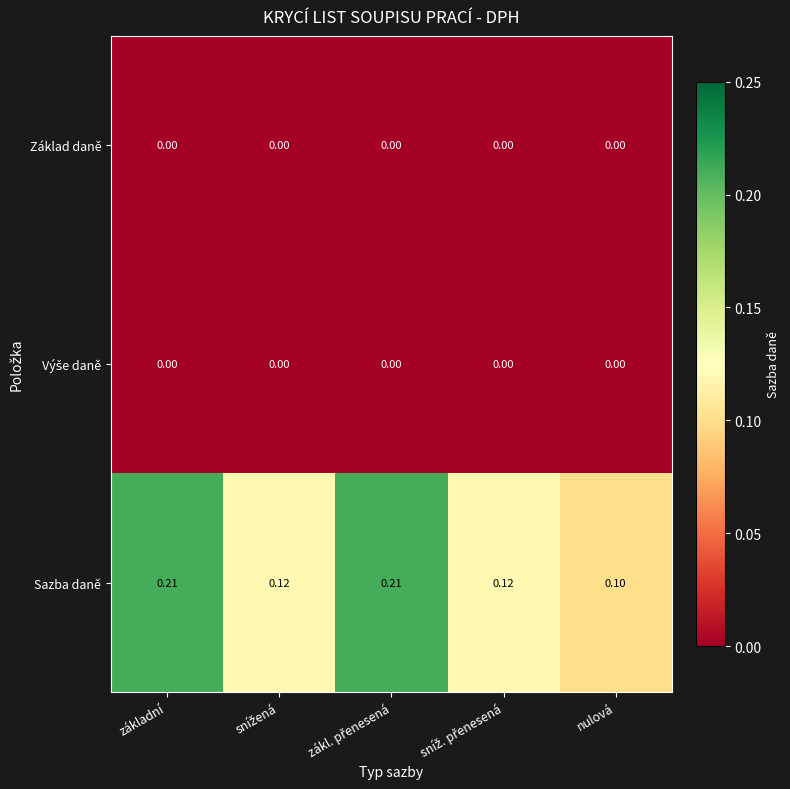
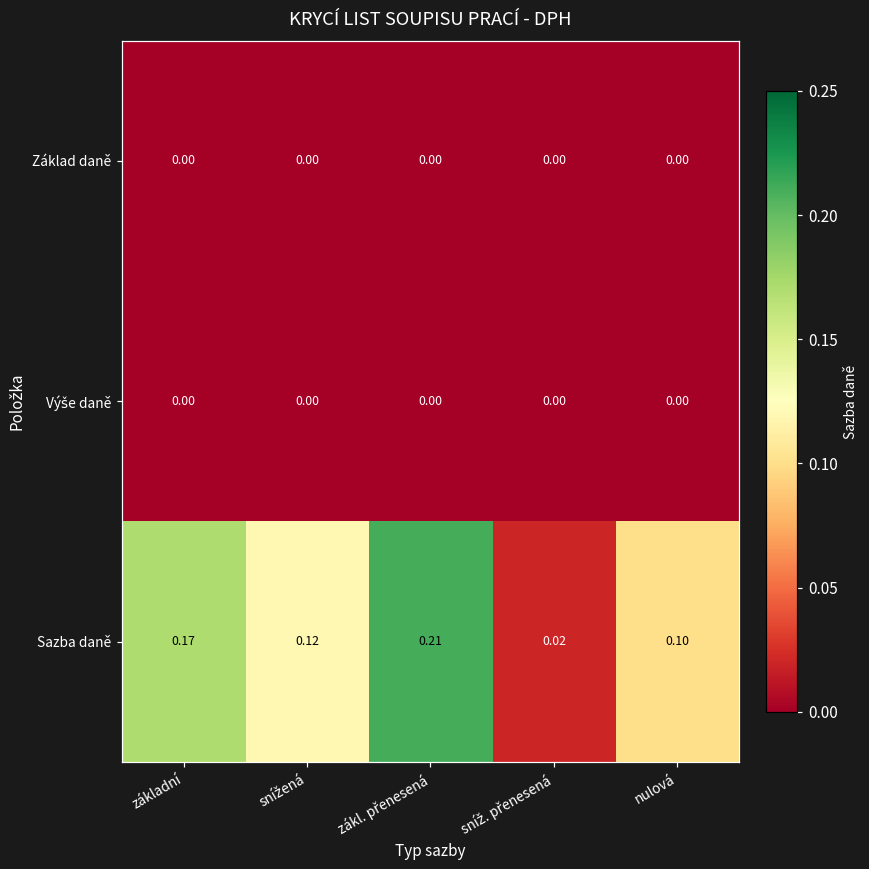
  {
    "Základ daně": {
      "základní": 0.00,
      "snížená": 0.00,
      "zákl. přenesená": 0.00,
      "sníž. přenesená": 0.00,
      "nulová": 0.00
    },
    "Výše daně": {
      "základní": 0.00,
      "snížená": 0.00,
      "zákl. přenesená": 0.00,
      "sníž. přenesená": 0.00,
      "nulová": 0.00
    },
    "Sazba daně": {
-     "základní": 0.21,
+     "základní": 0.17,
      "snížená": 0.12,
      "zákl. přenesená": 0.21,
-     "sníž. přenesená": 0.12,
+     "sníž. přenesená": 0.02,
      "nulová": 0.10
    }
  }
